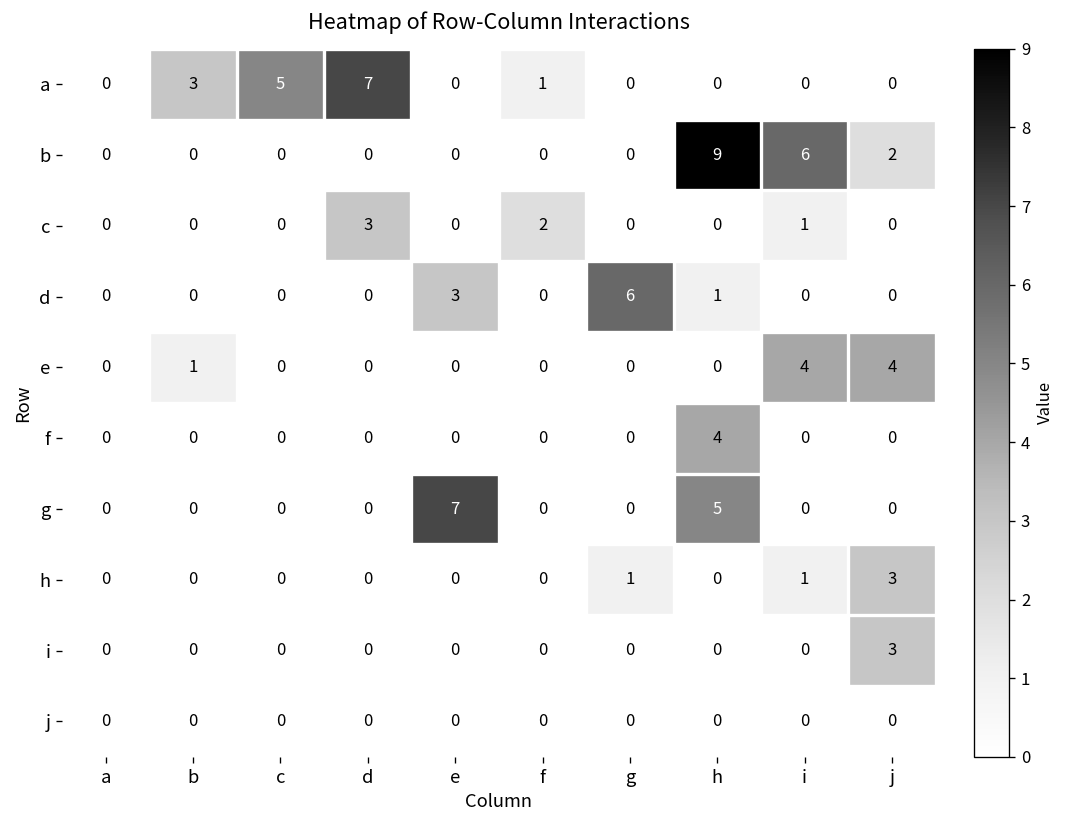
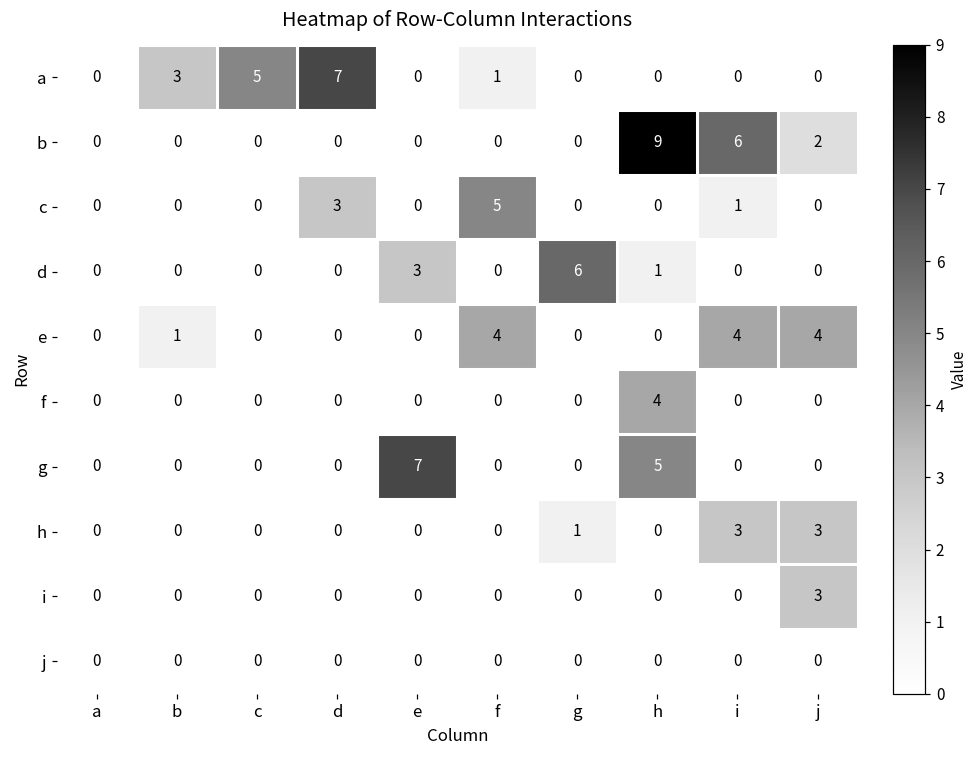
  {
    "a": {
      "a": 0,
      "b": 3,
      "c": 5,
      "d": 7,
      "e": 0,
      "f": 1,
      "g": 0,
      "h": 0,
      "i": 0,
      "j": 0
    },
    "b": {
      "a": 0,
      "b": 0,
      "c": 0,
      "d": 0,
      "e": 0,
      "f": 0,
      "g": 0,
      "h": 9,
      "i": 6,
      "j": 2
    },
    "c": {
      "a": 0,
      "b": 0,
      "c": 0,
      "d": 3,
      "e": 0,
-     "f": 2,
+     "f": 5,
      "g": 0,
      "h": 0,
      "i": 1,
      "j": 0
    },
    "d": {
      "a": 0,
      "b": 0,
      "c": 0,
      "d": 0,
      "e": 3,
      "f": 0,
      "g": 6,
      "h": 1,
      "i": 0,
      "j": 0
    },
    "e": {
      "a": 0,
      "b": 1,
      "c": 0,
      "d": 0,
      "e": 0,
-     "f": 0,
+     "f": 4,
      "g": 0,
      "h": 0,
      "i": 4,
      "j": 4
    },
    "f": {
      "a": 0,
      "b": 0,
      "c": 0,
      "d": 0,
      "e": 0,
      "f": 0,
      "g": 0,
      "h": 4,
      "i": 0,
      "j": 0
    },
    "g": {
      "a": 0,
      "b": 0,
      "c": 0,
      "d": 0,
      "e": 7,
      "f": 0,
      "g": 0,
      "h": 5,
      "i": 0,
      "j": 0
    },
    "h": {
      "a": 0,
      "b": 0,
      "c": 0,
      "d": 0,
      "e": 0,
      "f": 0,
      "g": 1,
      "h": 0,
-     "i": 1,
+     "i": 3,
      "j": 3
    },
    "i": {
      "a": 0,
      "b": 0,
      "c": 0,
      "d": 0,
      "e": 0,
      "f": 0,
      "g": 0,
      "h": 0,
      "i": 0,
      "j": 3
    },
    "j": {
      "a": 0,
      "b": 0,
      "c": 0,
      "d": 0,
      "e": 0,
      "f": 0,
      "g": 0,
      "h": 0,
      "i": 0,
      "j": 0
    }
  }
